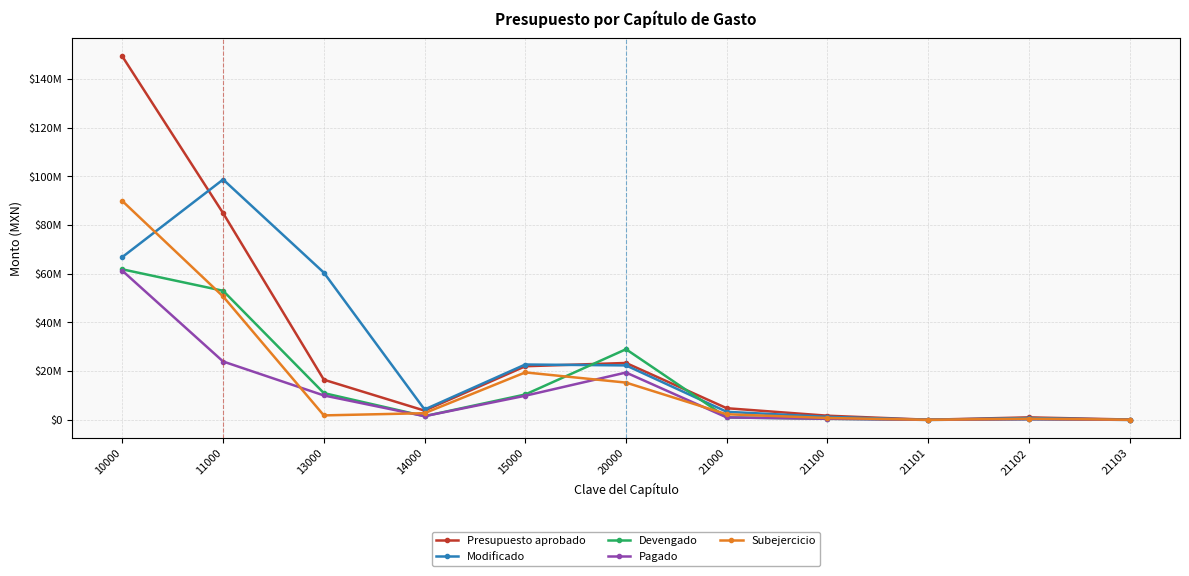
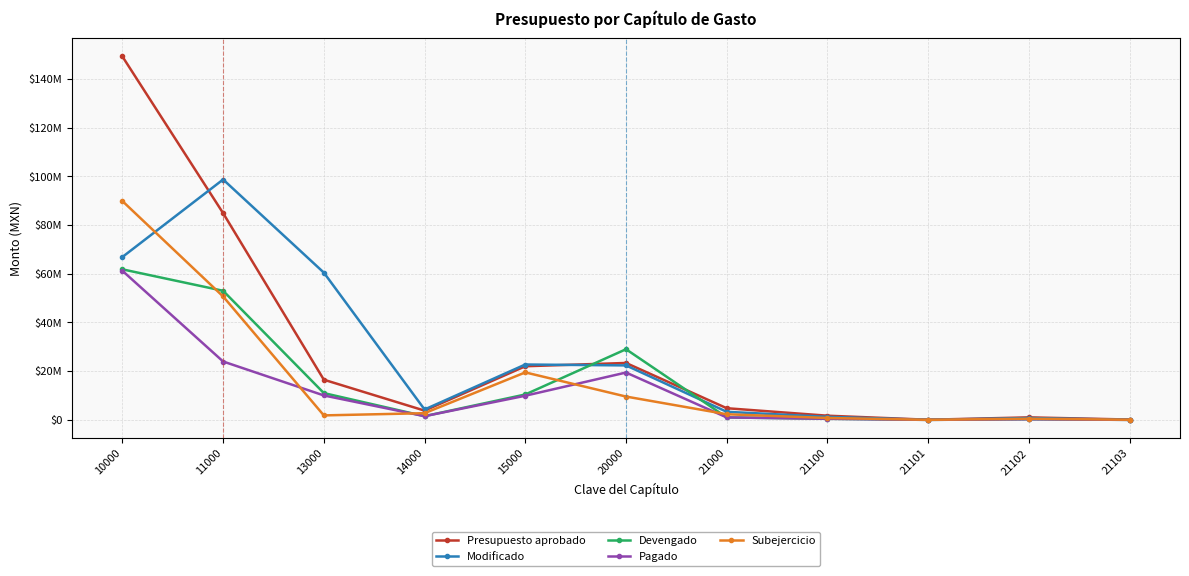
  {
    "Presupuesto aprobado": {
      "10000": "$149000000",
      "11000": "$85000000",
      "13000": "$16000000",
      "21000": "$5000000"
    },
    "Modificado": {
      "10000": "$67000000",
      "11000": "$99000000",
      "13000": "$60000000"
    },
    "Devengado": {
      "11000": "$53000000",
      "20000": "$29000000"
    },
    "Pagado": {
      "11000": "$24000000",
      "20000": "$19000000"
    },
    "Subejercicio": {
      "10000": "$90000000",
      "11000": "$51000000",
      "13000": "$2000000",
      "14000": "$3000000",
      "15000": "$19000000",
-     "20000": "$15000000"
+     "20000": "$10000000"
    }
  }
